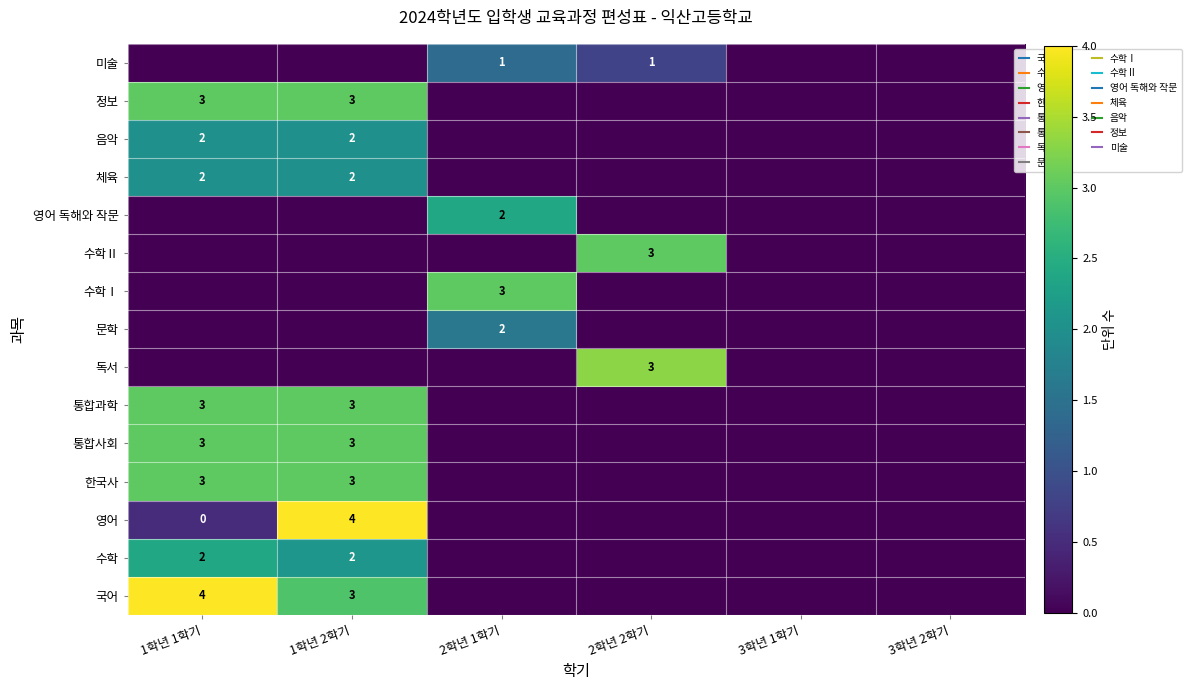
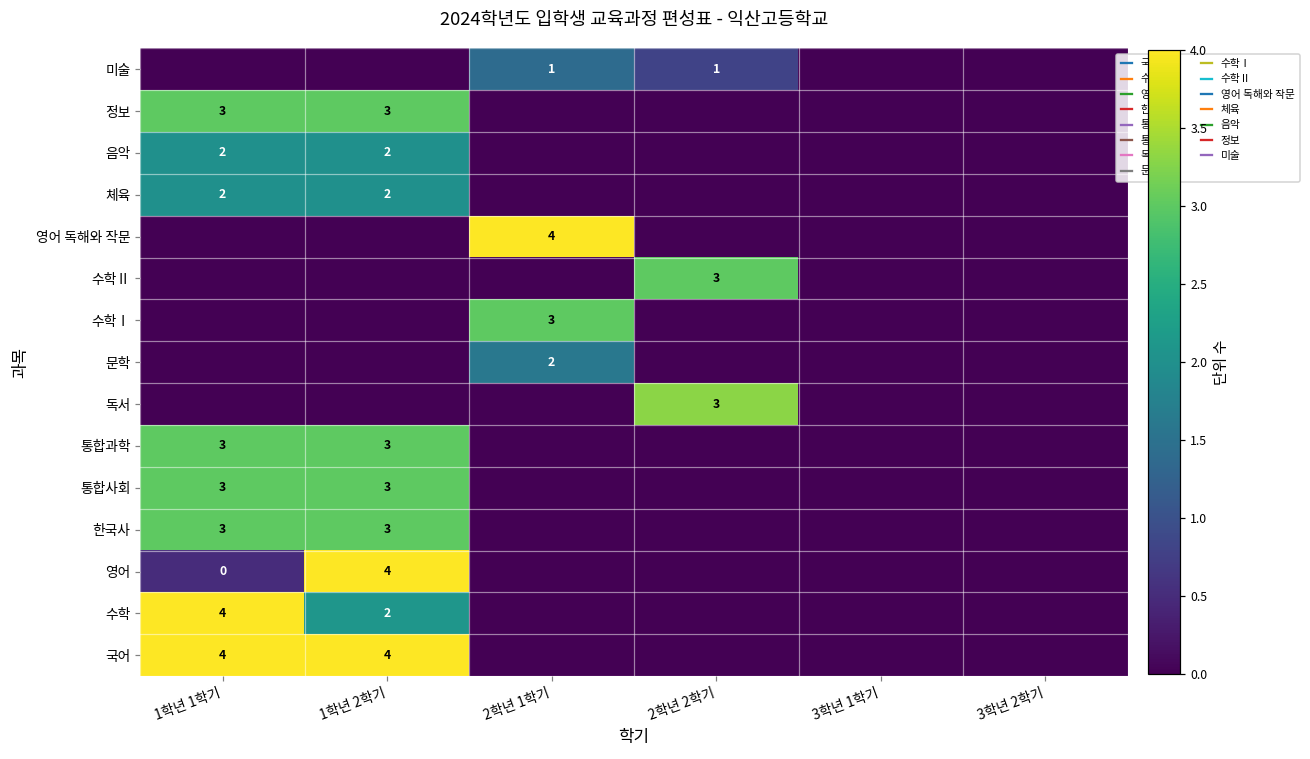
  {
    "미술": {
      "2학년 1학기": 1,
      "2학년 2학기": 1
    },
    "정보": {
      "1학년 1학기": 3,
      "1학년 2학기": 3
    },
    "음악": {
      "1학년 1학기": 2,
      "1학년 2학기": 2
    },
    "체육": {
      "1학년 1학기": 2,
      "1학년 2학기": 2
    },
    "영어 독해와 작문": {
-     "2학년 1학기": 2
+     "2학년 1학기": 4
    },
    "수학Ⅱ": {
      "2학년 2학기": 3
    },
    "수학Ⅰ": {
      "2학년 1학기": 3
    },
    "문학": {
      "2학년 1학기": 2
    },
    "독서": {
      "2학년 2학기": 3
    },
    "통합과학": {
      "1학년 1학기": 3,
      "1학년 2학기": 3
    },
    "통합사회": {
      "1학년 1학기": 3,
      "1학년 2학기": 3
    },
    "한국사": {
      "1학년 1학기": 3,
      "1학년 2학기": 3
    },
    "영어": {
      "1학년 1학기": 0,
      "1학년 2학기": 4
    },
    "수학": {
-     "1학년 1학기": 2,
+     "1학년 1학기": 4,
      "1학년 2학기": 2
    },
    "국어": {
      "1학년 1학기": 4,
-     "1학년 2학기": 3
+     "1학년 2학기": 4
    }
  }
